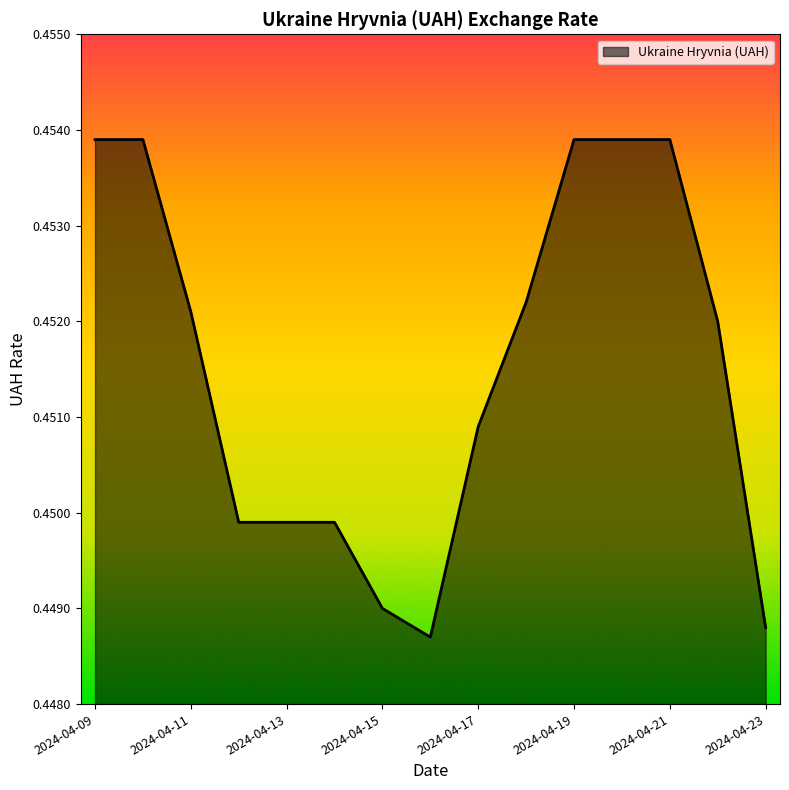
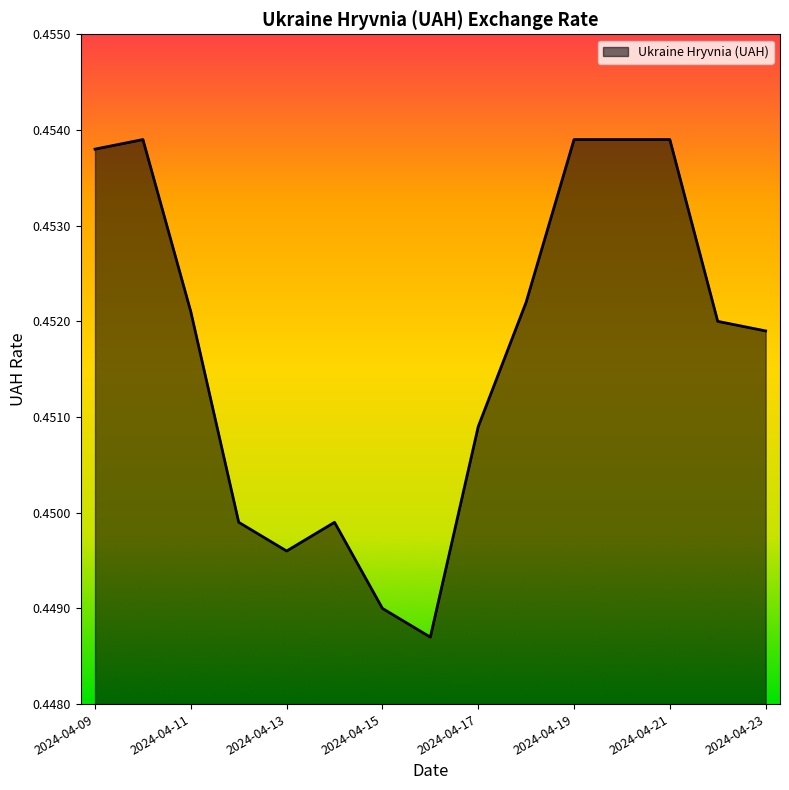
  {
-   "2024-04-09": 0.4539,
+   "2024-04-09": 0.4538,
    "2024-04-11": 0.4521,
-   "2024-04-13": 0.4499,
+   "2024-04-13": 0.4496,
    "2024-04-15": 0.4490,
    "2024-04-17": 0.4509,
    "2024-04-19": 0.4539,
    "2024-04-21": 0.4539,
-   "2024-04-23": 0.4488
+   "2024-04-23": 0.4519
  }
